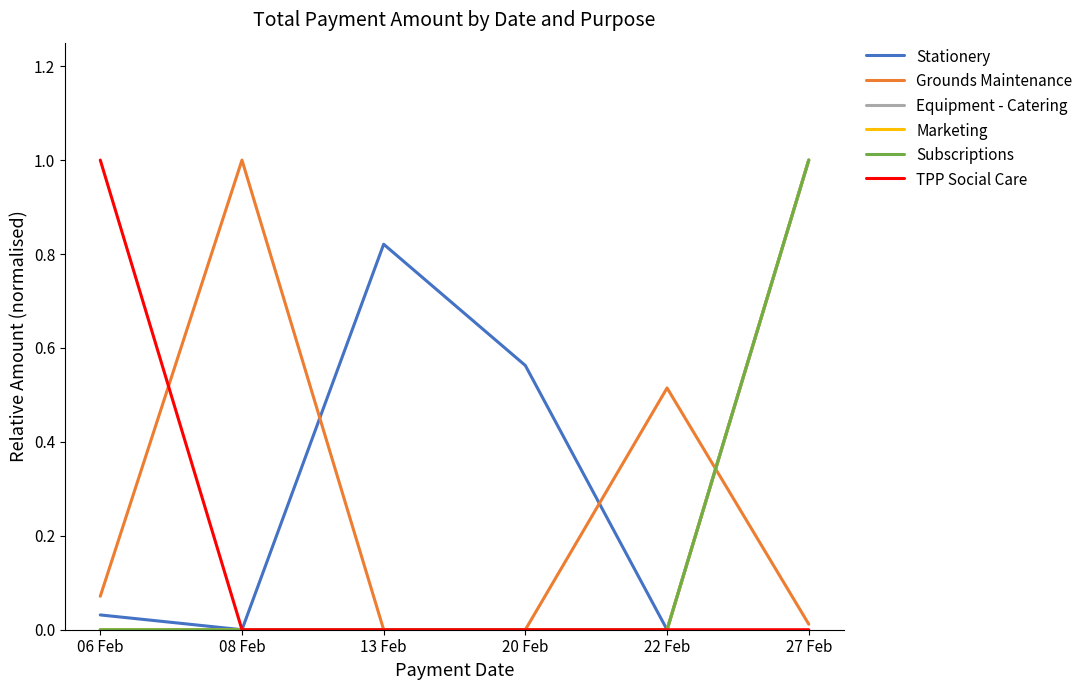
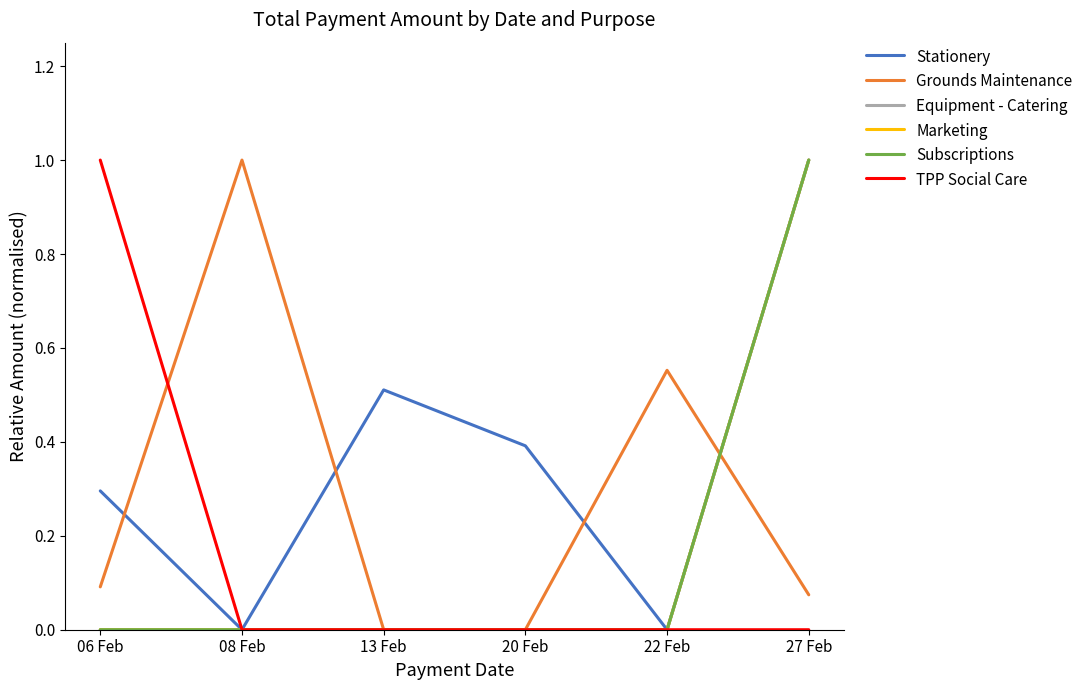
  {
    "Stationery": {
-     "06 Feb": 0.03,
-     "13 Feb": 0.82,
-     "20 Feb": 0.56
+     "06 Feb": 0.30,
+     "13 Feb": 0.51,
+     "20 Feb": 0.39
    },
    "Grounds Maintenance": {
-     "06 Feb": 0.07,
+     "06 Feb": 0.09,
      "08 Feb": 1.00,
-     "22 Feb": 0.51,
-     "27 Feb": 0.01
+     "22 Feb": 0.55,
+     "27 Feb": 0.07
    },
    "Subscriptions": {
      "06 Feb": 0.00
    },
    "TPP Social Care": {
      "06 Feb": 1.00,
      "27 Feb": 0.00
    }
  }
